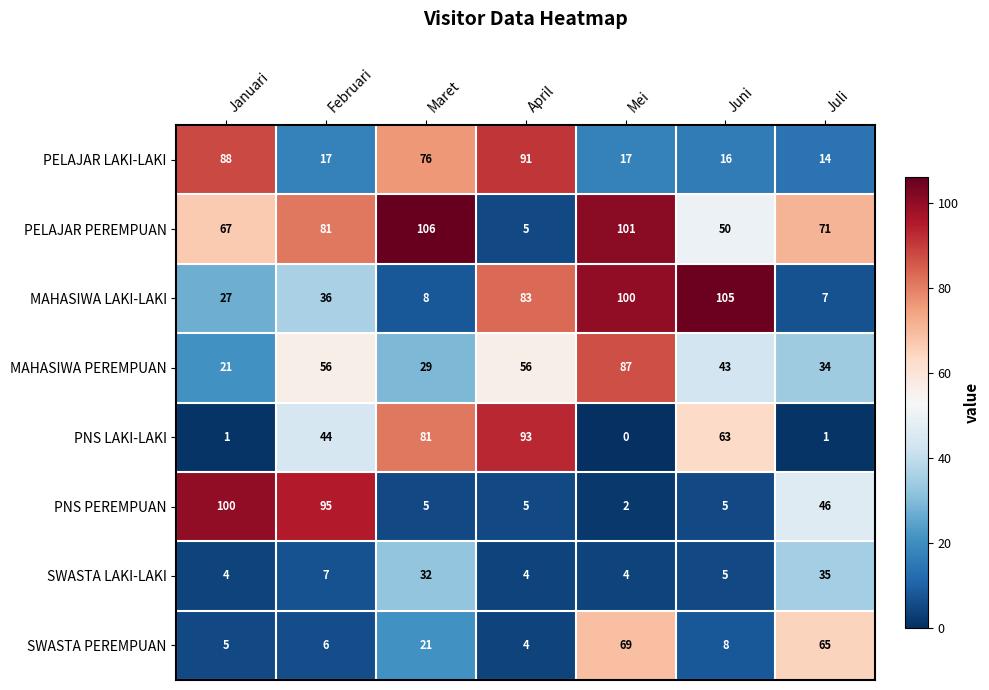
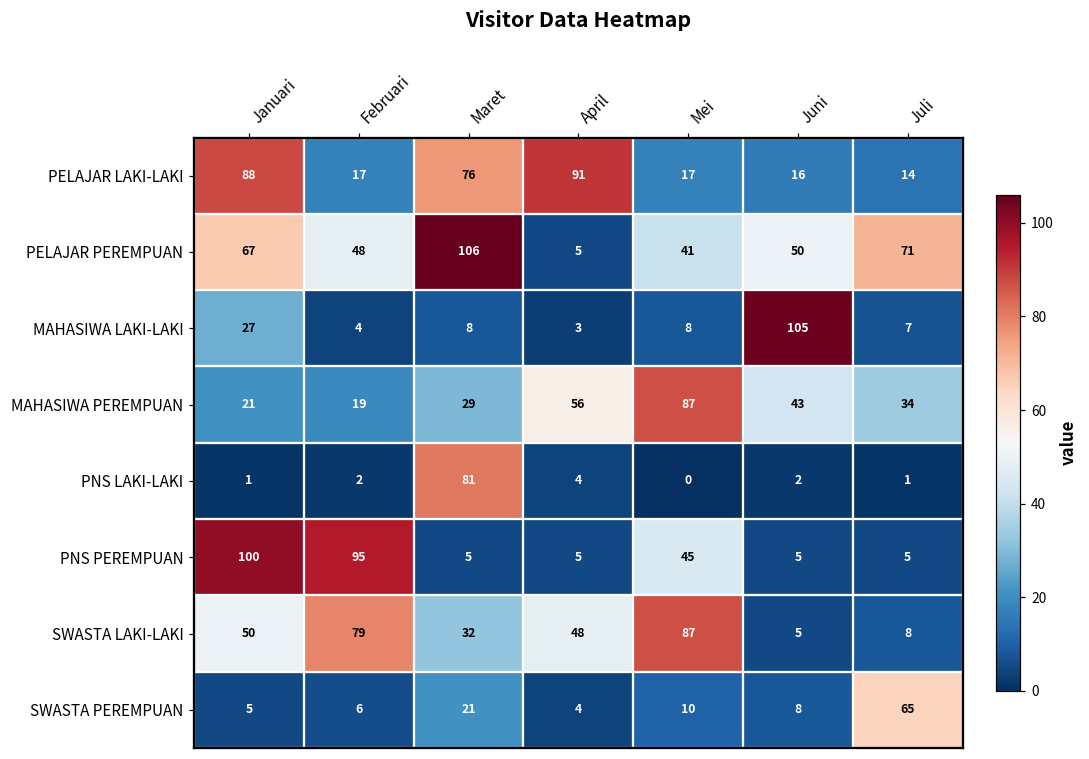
  {
    "PELAJAR LAKI-LAKI": {
      "Januari": 88,
      "Februari": 17,
      "Maret": 76,
      "April": 91,
      "Mei": 17,
      "Juni": 16,
      "Juli": 14
    },
    "PELAJAR PEREMPUAN": {
      "Januari": 67,
-     "Februari": 81,
+     "Februari": 48,
      "Maret": 106,
      "April": 5,
-     "Mei": 101,
+     "Mei": 41,
      "Juni": 50,
      "Juli": 71
    },
    "MAHASIWA LAKI-LAKI": {
      "Januari": 27,
-     "Februari": 36,
+     "Februari": 4,
      "Maret": 8,
-     "April": 83,
-     "Mei": 100,
+     "April": 3,
+     "Mei": 8,
      "Juni": 105,
      "Juli": 7
    },
    "MAHASIWA PEREMPUAN": {
      "Januari": 21,
-     "Februari": 56,
+     "Februari": 19,
      "Maret": 29,
      "April": 56,
      "Mei": 87,
      "Juni": 43,
      "Juli": 34
    },
    "PNS LAKI-LAKI": {
      "Januari": 1,
-     "Februari": 44,
+     "Februari": 2,
      "Maret": 81,
-     "April": 93,
+     "April": 4,
      "Mei": 0,
-     "Juni": 63,
+     "Juni": 2,
      "Juli": 1
    },
    "PNS PEREMPUAN": {
      "Januari": 100,
      "Februari": 95,
      "Maret": 5,
      "April": 5,
-     "Mei": 2,
+     "Mei": 45,
      "Juni": 5,
-     "Juli": 46
+     "Juli": 5
    },
    "SWASTA LAKI-LAKI": {
-     "Januari": 4,
-     "Februari": 7,
+     "Januari": 50,
+     "Februari": 79,
      "Maret": 32,
-     "April": 4,
-     "Mei": 4,
+     "April": 48,
+     "Mei": 87,
      "Juni": 5,
-     "Juli": 35
+     "Juli": 8
    },
    "SWASTA PEREMPUAN": {
      "Januari": 5,
      "Februari": 6,
      "Maret": 21,
      "April": 4,
-     "Mei": 69,
+     "Mei": 10,
      "Juni": 8,
      "Juli": 65
    }
  }
